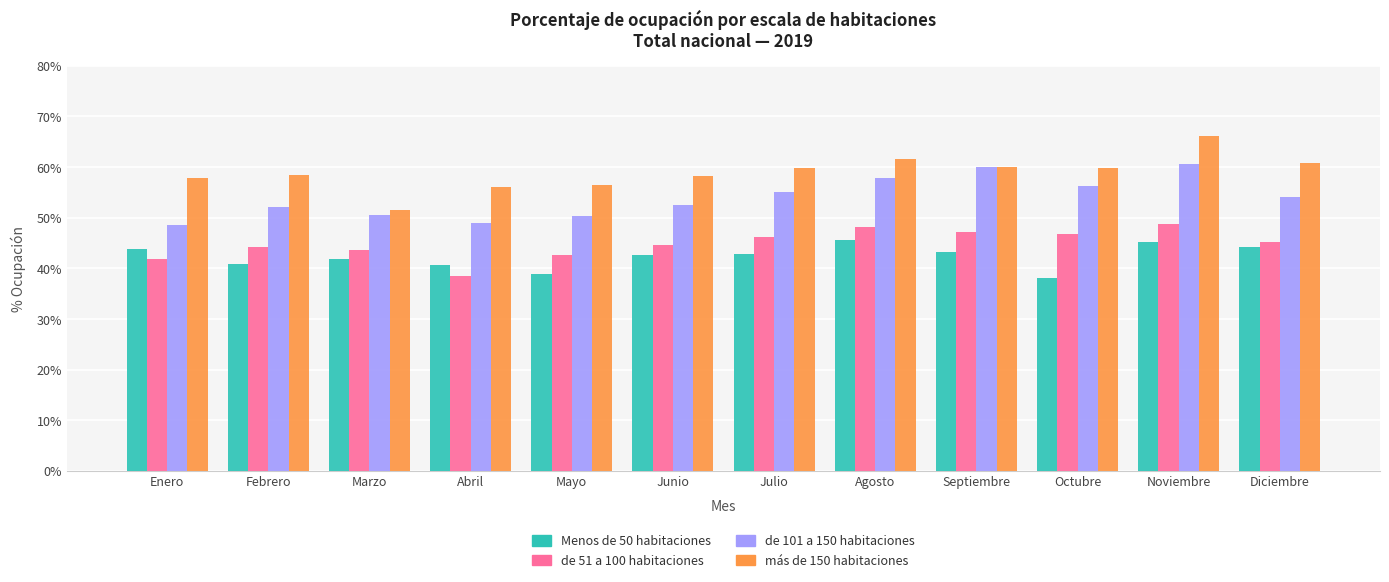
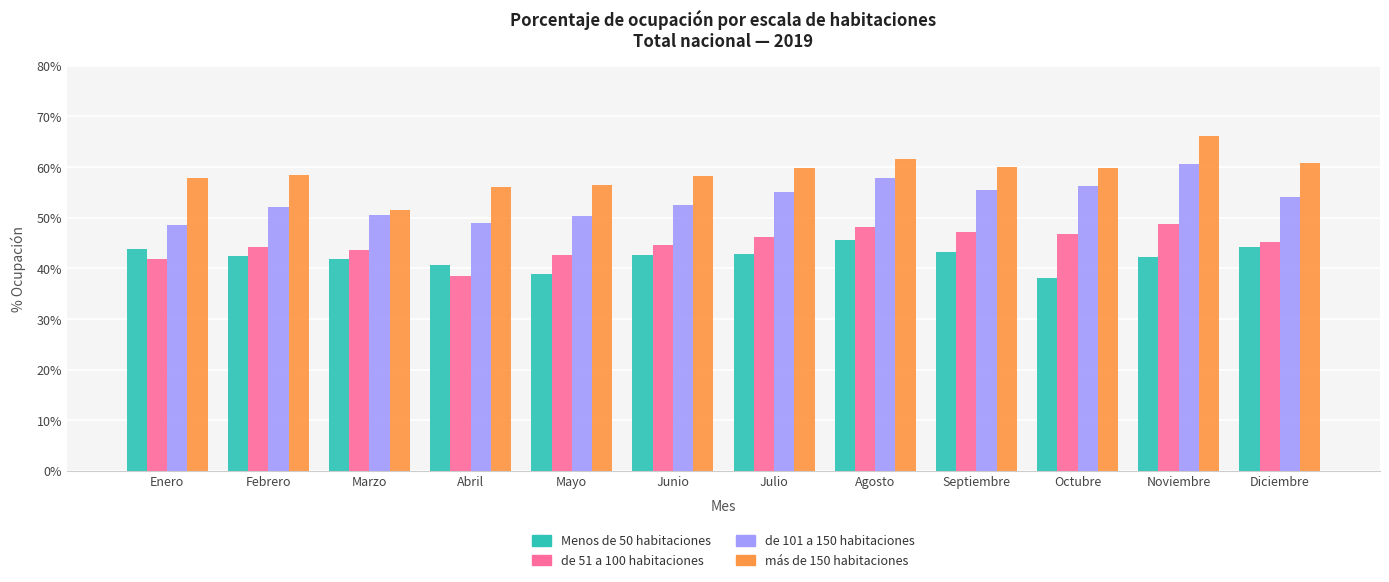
  {
    "Menos de 50 habitaciones": {
      "Enero": "44%",
-     "Febrero": "41%",
+     "Febrero": "42%",
      "Marzo": "42%",
      "Abril": "41%",
      "Mayo": "39%",
      "Junio": "43%",
      "Julio": "43%",
      "Agosto": "46%",
      "Septiembre": "43%",
      "Octubre": "38%",
-     "Noviembre": "45%",
+     "Noviembre": "42%",
      "Diciembre": "44%"
    },
    "de 51 a 100 habitaciones": {
      "Enero": "42%",
      "Febrero": "44%",
      "Marzo": "44%",
      "Abril": "39%",
      "Mayo": "43%",
      "Junio": "45%",
      "Julio": "46%",
      "Agosto": "48%",
      "Septiembre": "47%",
      "Octubre": "47%",
      "Noviembre": "49%",
      "Diciembre": "45%"
    },
    "de 101 a 150 habitaciones": {
      "Enero": "49%",
      "Febrero": "52%",
      "Marzo": "51%",
      "Abril": "49%",
      "Mayo": "50%",
      "Junio": "53%",
      "Julio": "55%",
      "Agosto": "58%",
-     "Septiembre": "60%",
+     "Septiembre": "55%",
      "Octubre": "56%",
      "Noviembre": "61%",
      "Diciembre": "54%"
    },
    "más de 150 habitaciones": {
      "Enero": "58%",
      "Febrero": "58%",
      "Marzo": "52%",
      "Abril": "56%",
      "Mayo": "56%",
      "Junio": "58%",
      "Julio": "60%",
      "Agosto": "61%",
      "Septiembre": "60%",
      "Octubre": "60%",
      "Noviembre": "66%",
      "Diciembre": "61%"
    }
  }
